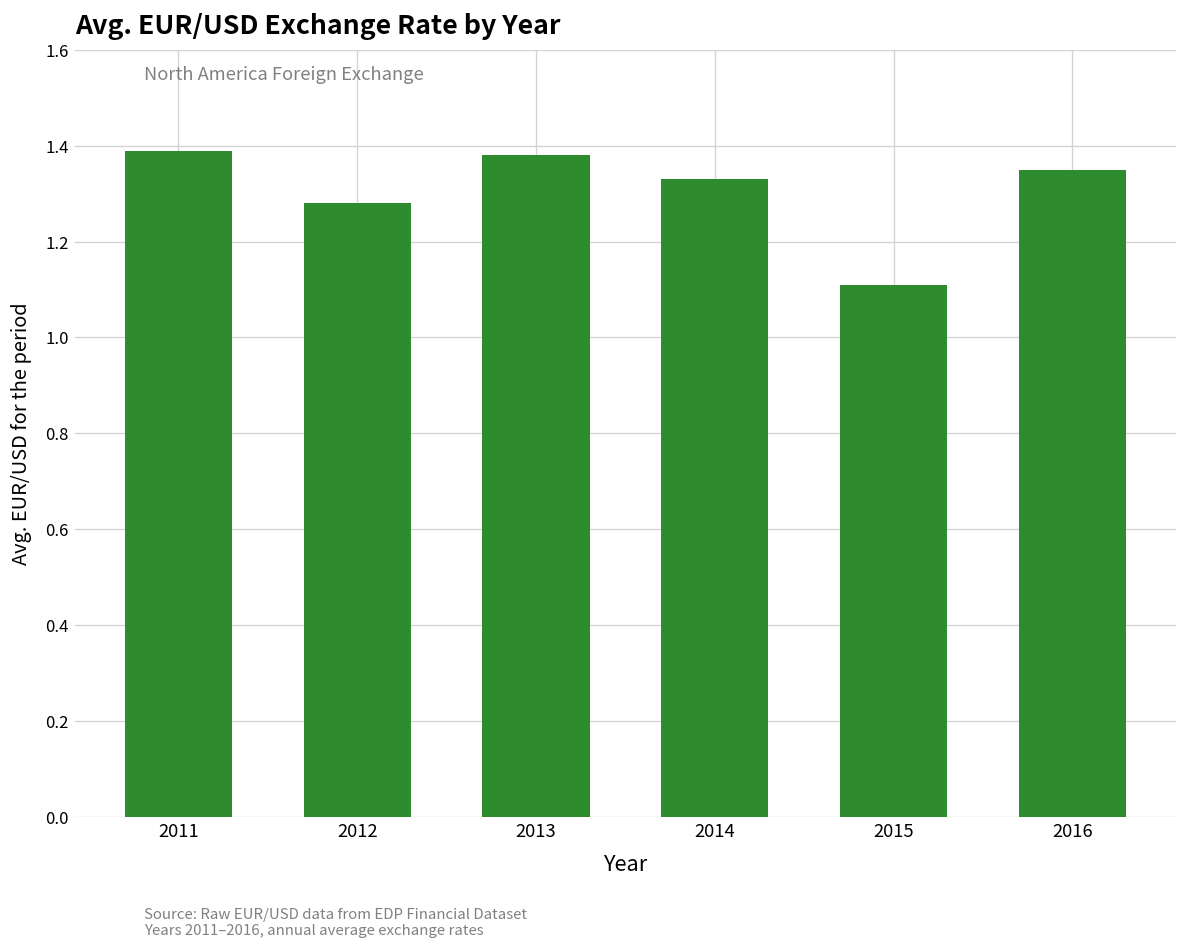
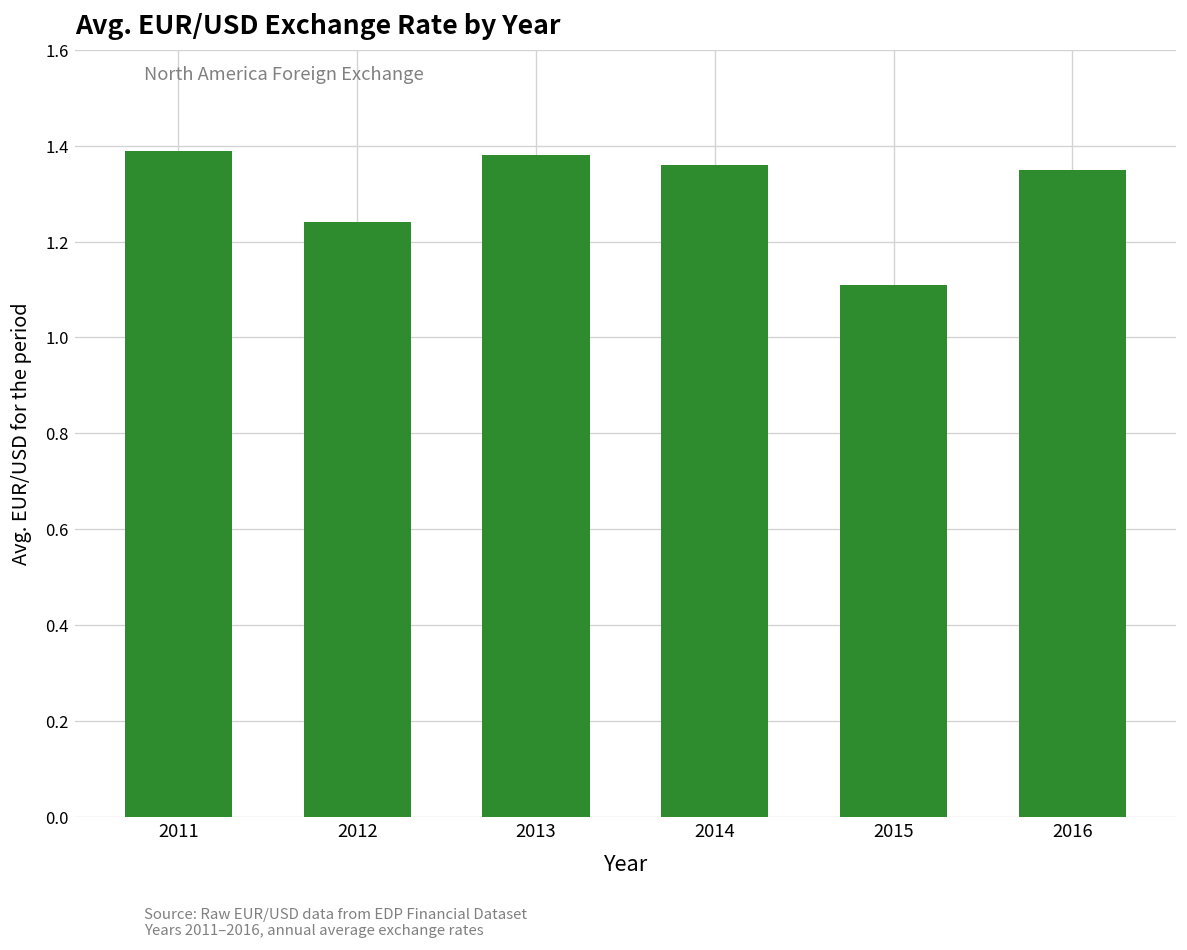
  {
    "2011": 1.39,
-   "2012": 1.28,
+   "2012": 1.24,
    "2013": 1.38,
-   "2014": 1.33,
+   "2014": 1.36,
    "2015": 1.11,
    "2016": 1.35
  }
